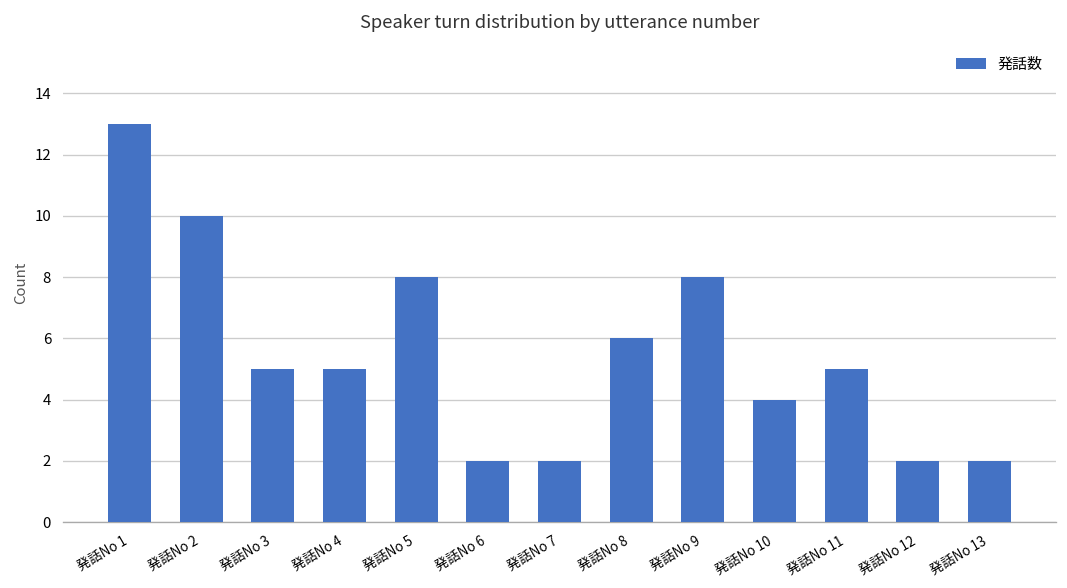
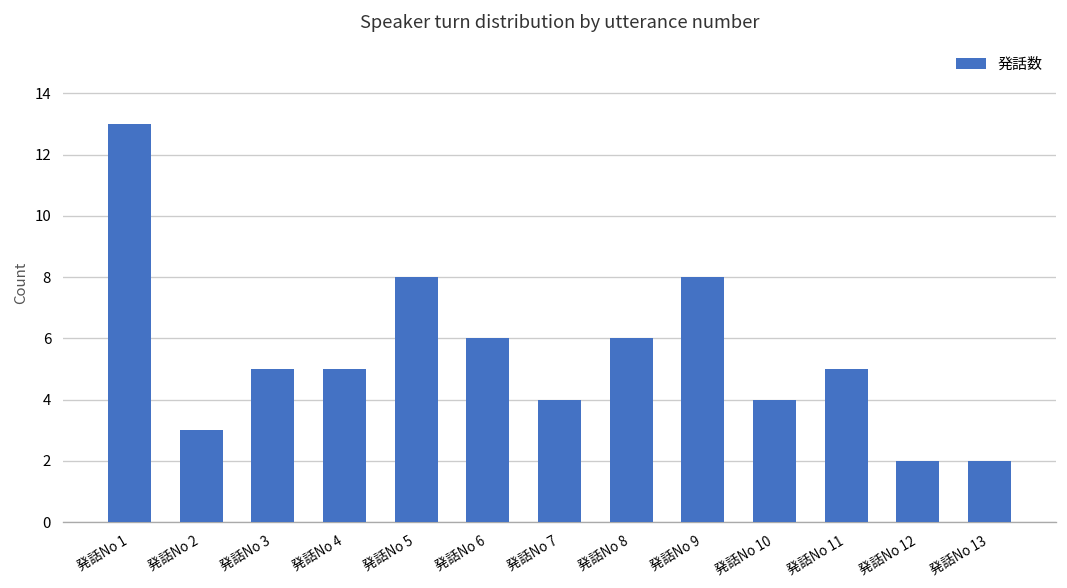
  {
    "発話No 1": 13,
-   "発話No 2": 10,
+   "発話No 2": 3,
    "発話No 3": 5,
    "発話No 4": 5,
    "発話No 5": 8,
-   "発話No 6": 2,
-   "発話No 7": 2,
+   "発話No 6": 6,
+   "発話No 7": 4,
    "発話No 8": 6,
    "発話No 9": 8,
    "発話No 10": 4,
    "発話No 11": 5,
    "発話No 12": 2,
    "発話No 13": 2
  }
